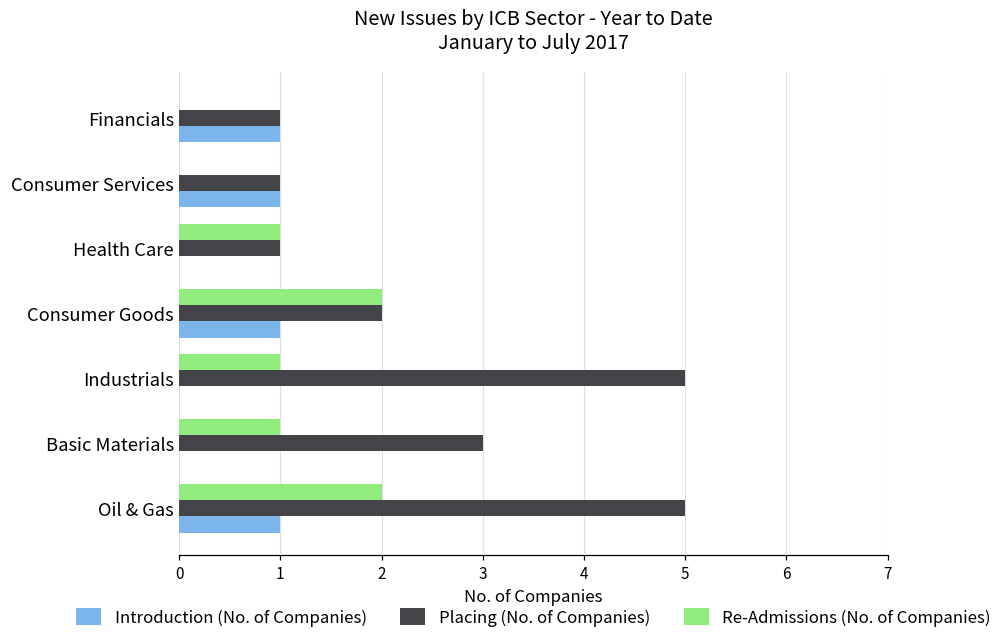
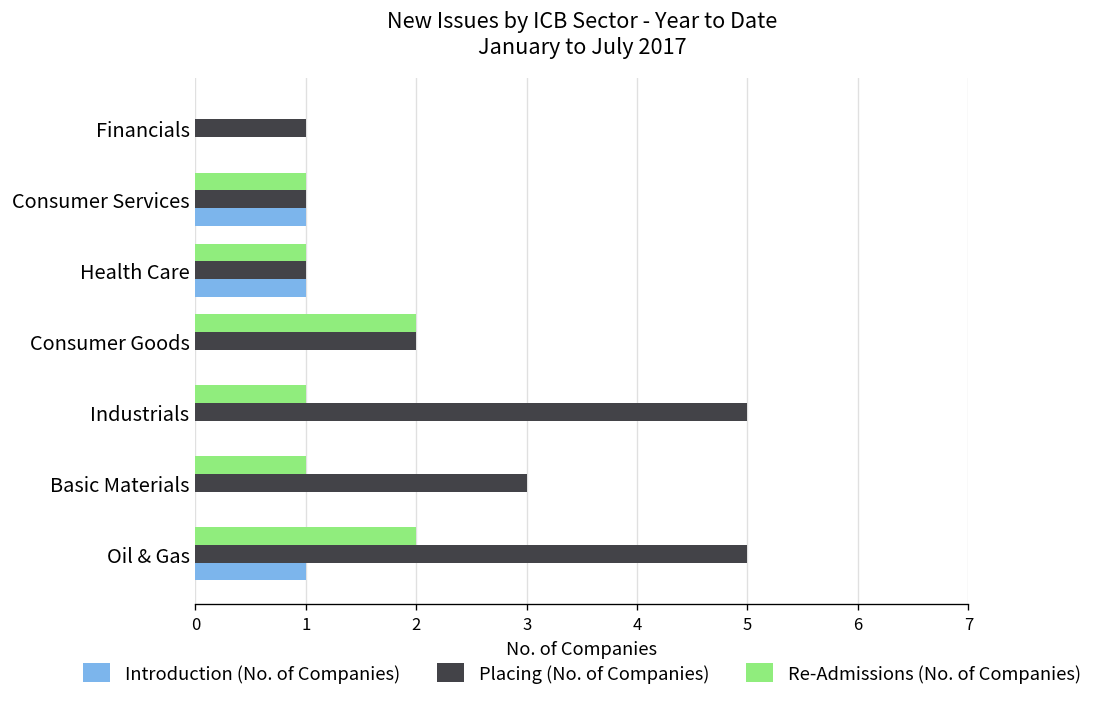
  {
    "Introduction (No. of Companies)": {
-     "Financials": 1,
+     "Financials": 0,
      "Consumer Services": 1,
-     "Health Care": 0,
-     "Consumer Goods": 1,
+     "Health Care": 1,
+     "Consumer Goods": 0,
      "Industrials": 0,
      "Basic Materials": 0,
      "Oil & Gas": 1
    },
    "Placing (No. of Companies)": {
      "Financials": 1,
      "Consumer Services": 1,
      "Health Care": 1,
      "Consumer Goods": 2,
      "Industrials": 5,
      "Basic Materials": 3,
      "Oil & Gas": 5
    },
    "Re-Admissions (No. of Companies)": {
      "Financials": 0,
-     "Consumer Services": 0,
+     "Consumer Services": 1,
      "Health Care": 1,
      "Consumer Goods": 2,
      "Industrials": 1,
      "Basic Materials": 1,
      "Oil & Gas": 2
    }
  }
